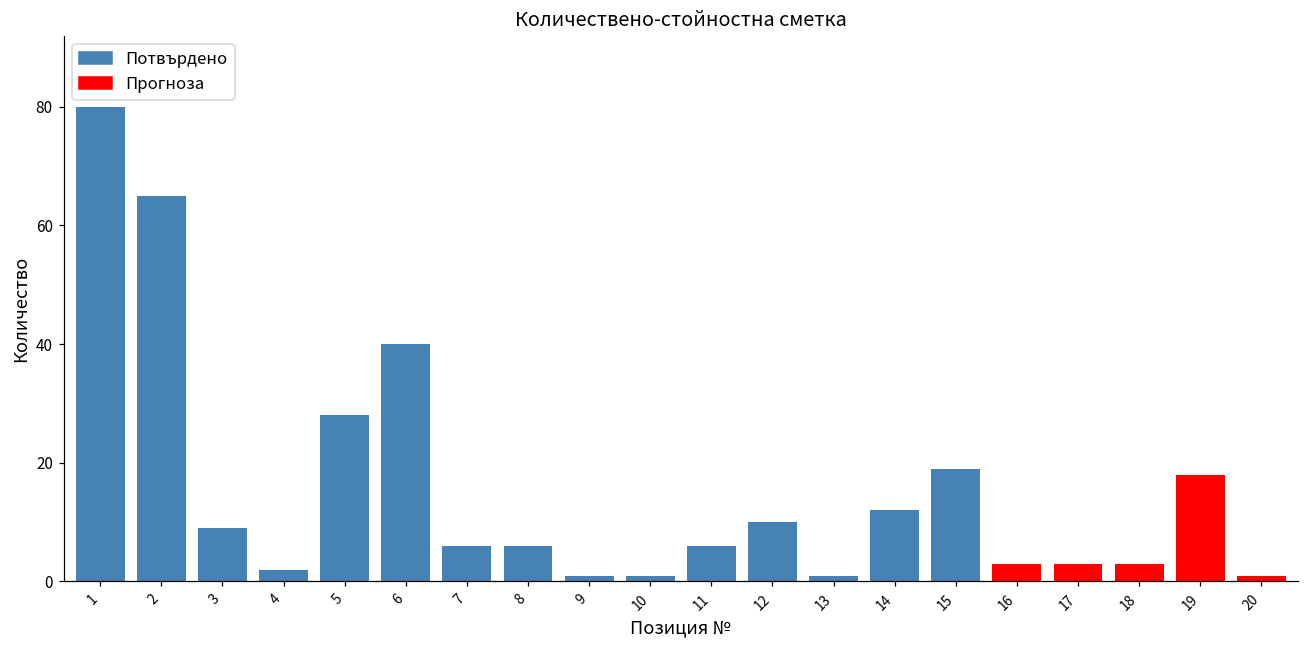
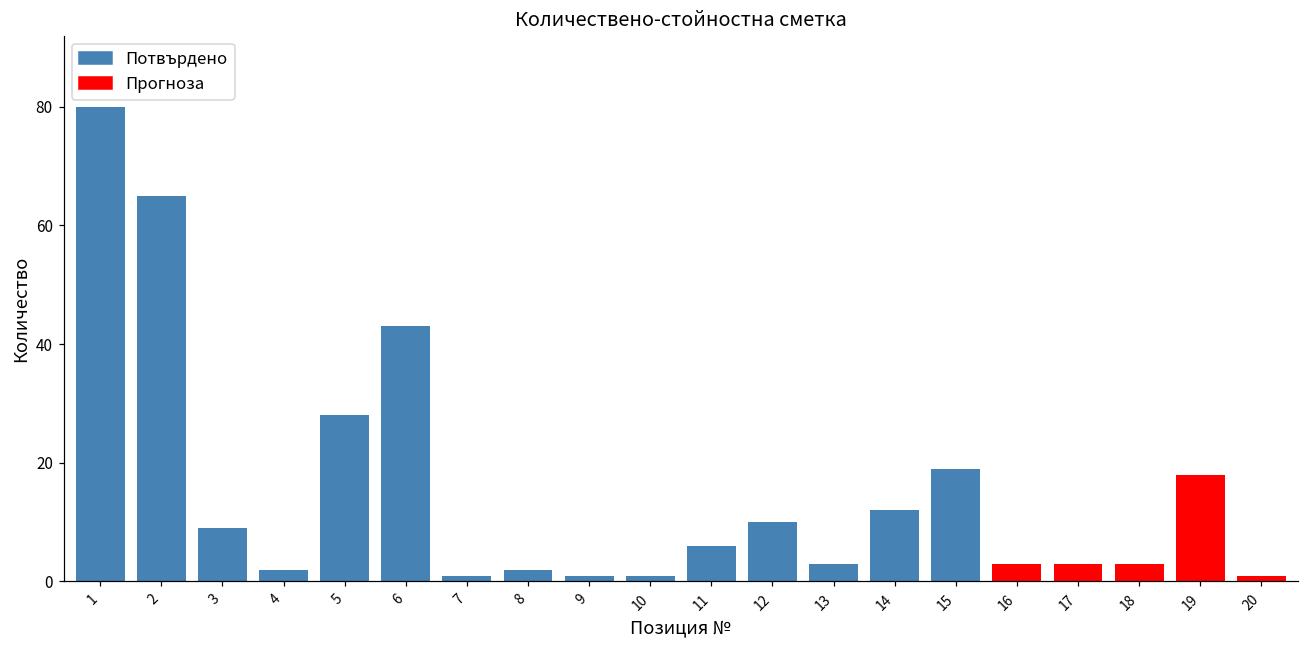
  {
    "Потвърдено": {
      "1": 80,
      "2": 65,
      "3": 9,
      "4": 2,
      "5": 28,
-     "6": 40,
-     "7": 6,
-     "8": 6,
+     "6": 43,
+     "7": 1,
+     "8": 2,
      "9": 1,
      "10": 1,
      "11": 6,
      "12": 10,
-     "13": 1,
+     "13": 3,
      "14": 12,
      "15": 19
    },
    "Прогноза": {
      "16": 3,
      "17": 3,
      "18": 3,
      "19": 18,
      "20": 1
    }
  }
